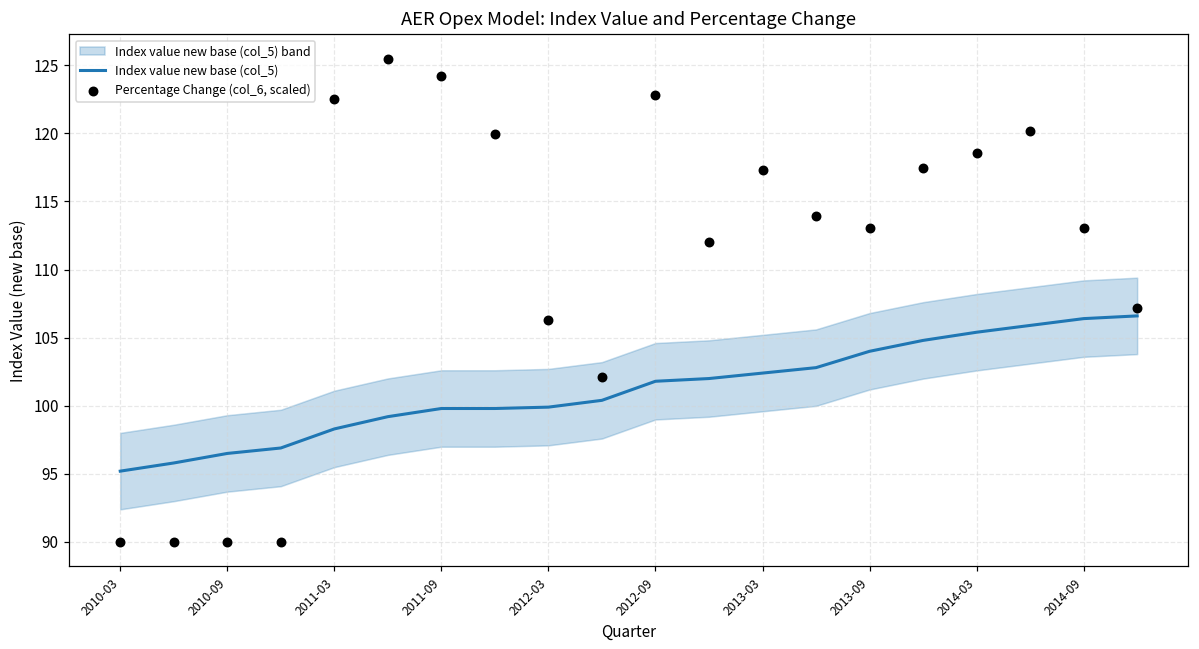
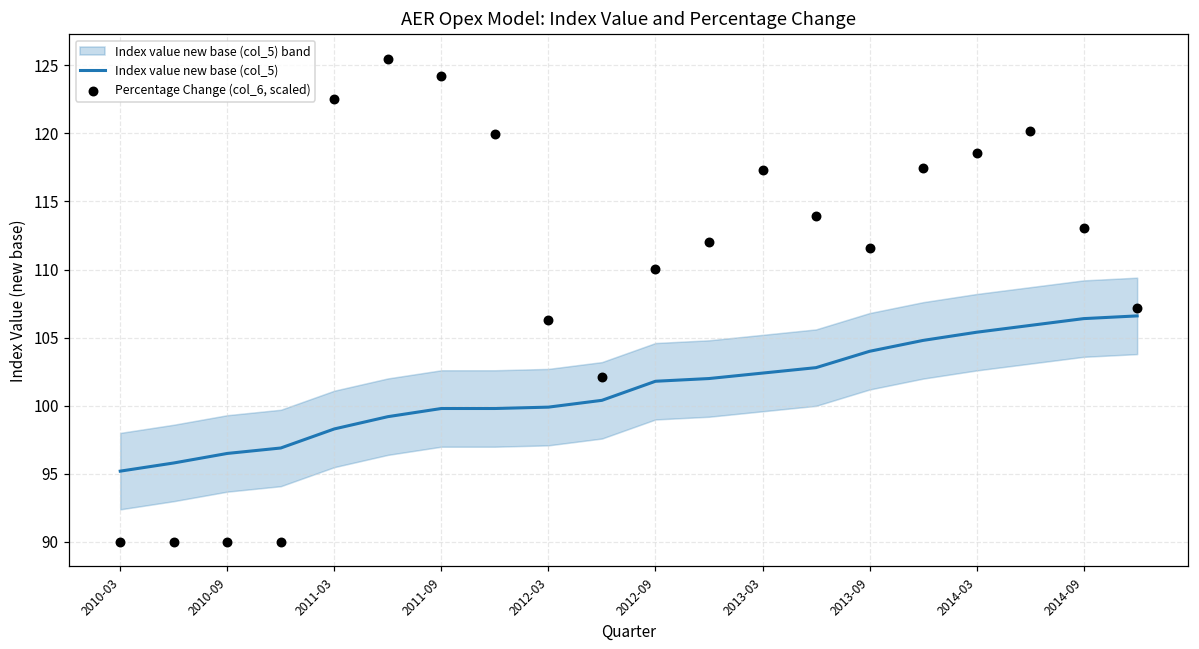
  {
    "Percentage Change (col_6, scaled)": {
-     "2012-09": 122.9,
-     "2013-09": 113.1
+     "2012-09": 110.0,
+     "2013-09": 111.6
    }
  }
